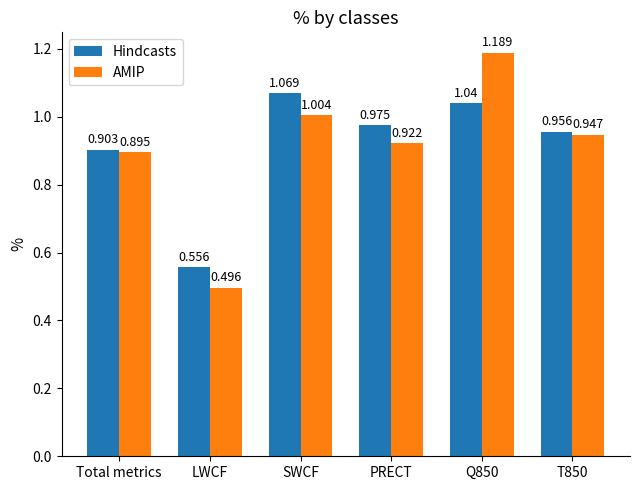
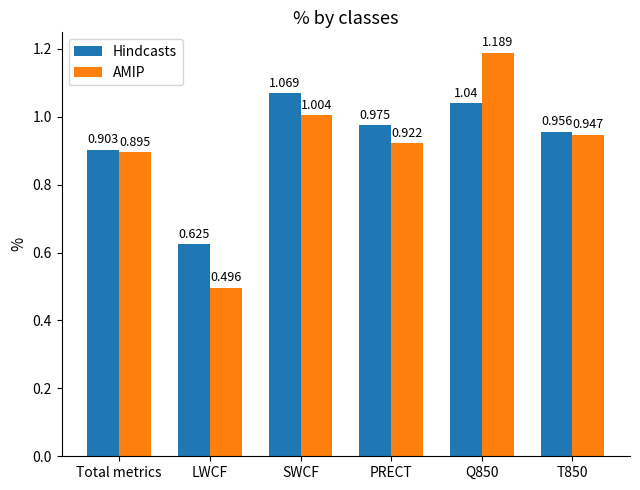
  {
    "Hindcasts": {
      "Total metrics": 0.903,
-     "LWCF": 0.556,
+     "LWCF": 0.625,
      "SWCF": 1.069,
      "PRECT": 0.975,
      "Q850": 1.04,
      "T850": 0.956
    },
    "AMIP": {
      "Total metrics": 0.895,
      "LWCF": 0.496,
      "SWCF": 1.004,
      "PRECT": 0.922,
      "Q850": 1.189,
      "T850": 0.947
    }
  }
